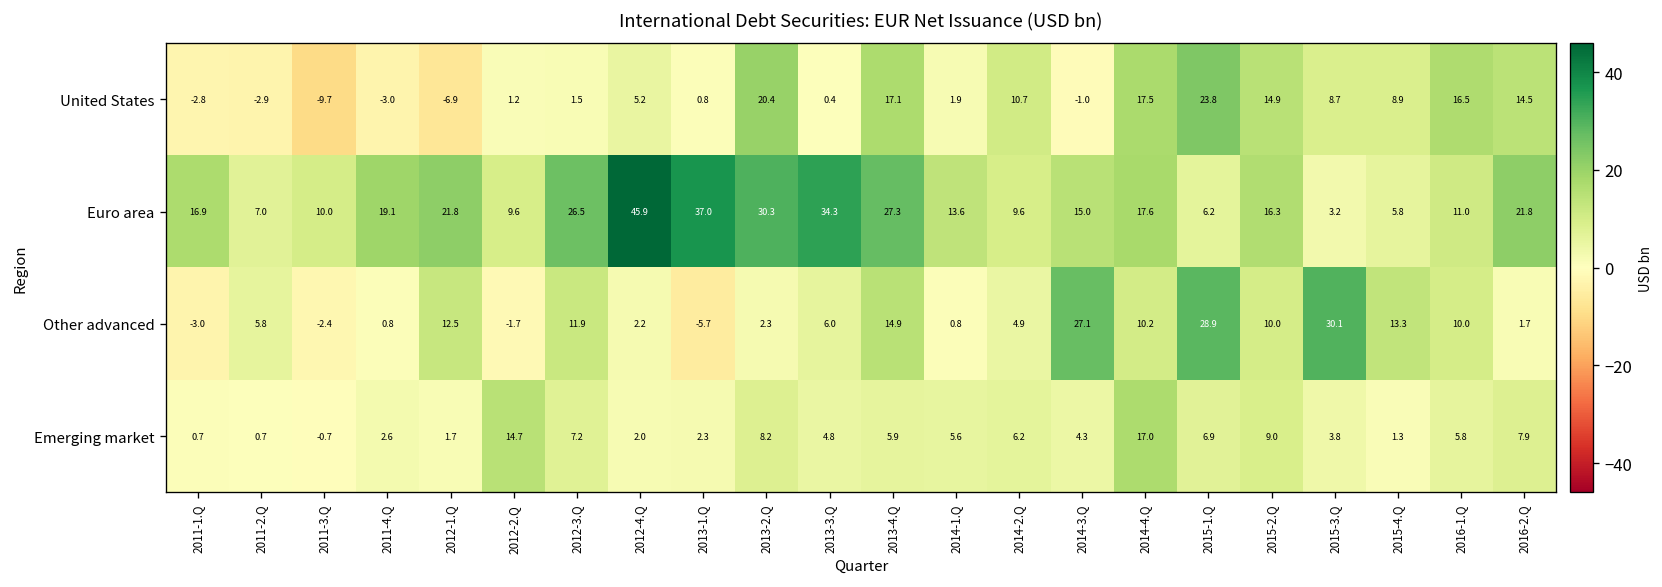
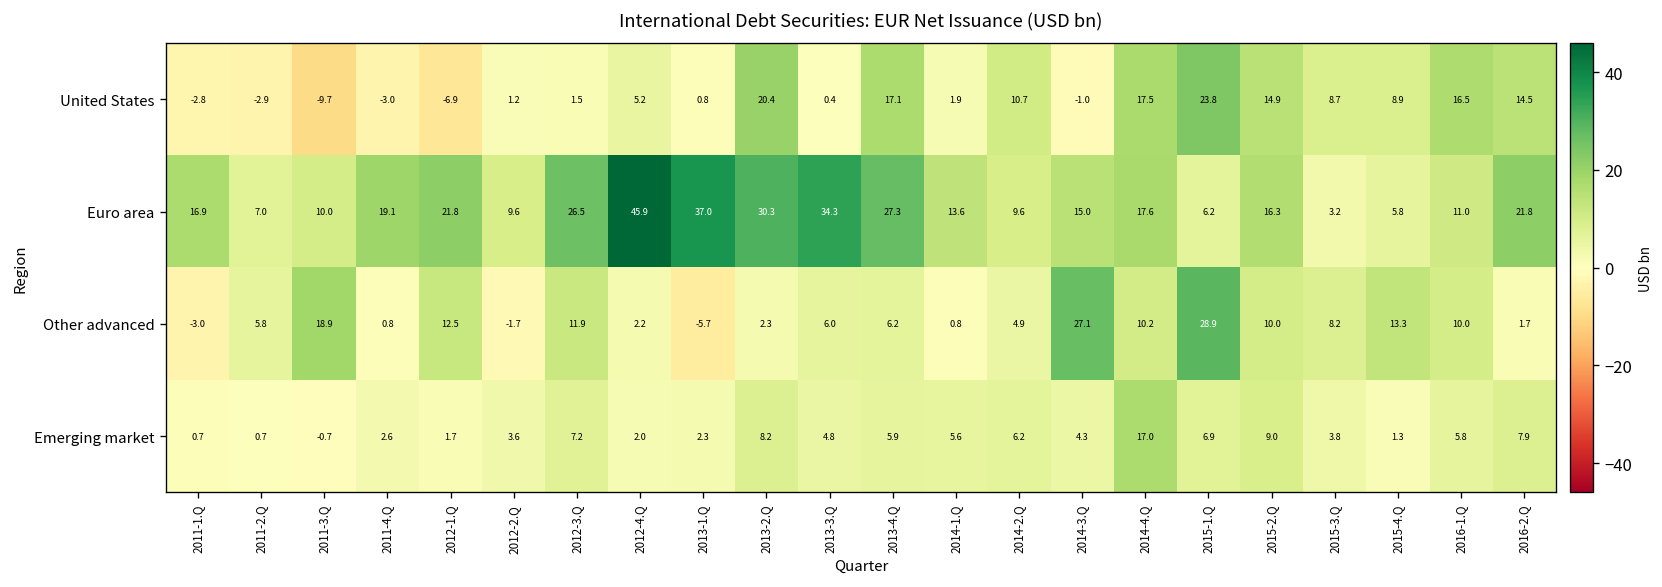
  {
    "United States": {
      "2011-1.Q": -2.8,
      "2011-2.Q": -2.9,
      "2011-3.Q": -9.7,
      "2011-4.Q": -3.0,
      "2012-1.Q": -6.9,
      "2012-2.Q": 1.2,
      "2012-3.Q": 1.5,
      "2012-4.Q": 5.2,
      "2013-1.Q": 0.8,
      "2013-2.Q": 20.4,
      "2013-3.Q": 0.4,
      "2013-4.Q": 17.1,
      "2014-1.Q": 1.9,
      "2014-2.Q": 10.7,
      "2014-3.Q": -1.0,
      "2014-4.Q": 17.5,
      "2015-1.Q": 23.8,
      "2015-2.Q": 14.9,
      "2015-3.Q": 8.7,
      "2015-4.Q": 8.9,
      "2016-1.Q": 16.5,
      "2016-2.Q": 14.5
    },
    "Euro area": {
      "2011-1.Q": 16.9,
      "2011-2.Q": 7.0,
      "2011-3.Q": 10.0,
      "2011-4.Q": 19.1,
      "2012-1.Q": 21.8,
      "2012-2.Q": 9.6,
      "2012-3.Q": 26.5,
      "2012-4.Q": 45.9,
      "2013-1.Q": 37.0,
      "2013-2.Q": 30.3,
      "2013-3.Q": 34.3,
      "2013-4.Q": 27.3,
      "2014-1.Q": 13.6,
      "2014-2.Q": 9.6,
      "2014-3.Q": 15.0,
      "2014-4.Q": 17.6,
      "2015-1.Q": 6.2,
      "2015-2.Q": 16.3,
      "2015-3.Q": 3.2,
      "2015-4.Q": 5.8,
      "2016-1.Q": 11.0,
      "2016-2.Q": 21.8
    },
    "Other advanced": {
      "2011-1.Q": -3.0,
      "2011-2.Q": 5.8,
-     "2011-3.Q": -2.4,
+     "2011-3.Q": 18.9,
      "2011-4.Q": 0.8,
      "2012-1.Q": 12.5,
      "2012-2.Q": -1.7,
      "2012-3.Q": 11.9,
      "2012-4.Q": 2.2,
      "2013-1.Q": -5.7,
      "2013-2.Q": 2.3,
      "2013-3.Q": 6.0,
-     "2013-4.Q": 14.9,
+     "2013-4.Q": 6.2,
      "2014-1.Q": 0.8,
      "2014-2.Q": 4.9,
      "2014-3.Q": 27.1,
      "2014-4.Q": 10.2,
      "2015-1.Q": 28.9,
      "2015-2.Q": 10.0,
-     "2015-3.Q": 30.1,
+     "2015-3.Q": 8.2,
      "2015-4.Q": 13.3,
      "2016-1.Q": 10.0,
      "2016-2.Q": 1.7
    },
    "Emerging market": {
      "2011-1.Q": 0.7,
      "2011-2.Q": 0.7,
      "2011-3.Q": -0.7,
      "2011-4.Q": 2.6,
      "2012-1.Q": 1.7,
-     "2012-2.Q": 14.7,
+     "2012-2.Q": 3.6,
      "2012-3.Q": 7.2,
      "2012-4.Q": 2.0,
      "2013-1.Q": 2.3,
      "2013-2.Q": 8.2,
      "2013-3.Q": 4.8,
      "2013-4.Q": 5.9,
      "2014-1.Q": 5.6,
      "2014-2.Q": 6.2,
      "2014-3.Q": 4.3,
      "2014-4.Q": 17.0,
      "2015-1.Q": 6.9,
      "2015-2.Q": 9.0,
      "2015-3.Q": 3.8,
      "2015-4.Q": 1.3,
      "2016-1.Q": 5.8,
      "2016-2.Q": 7.9
    }
  }
